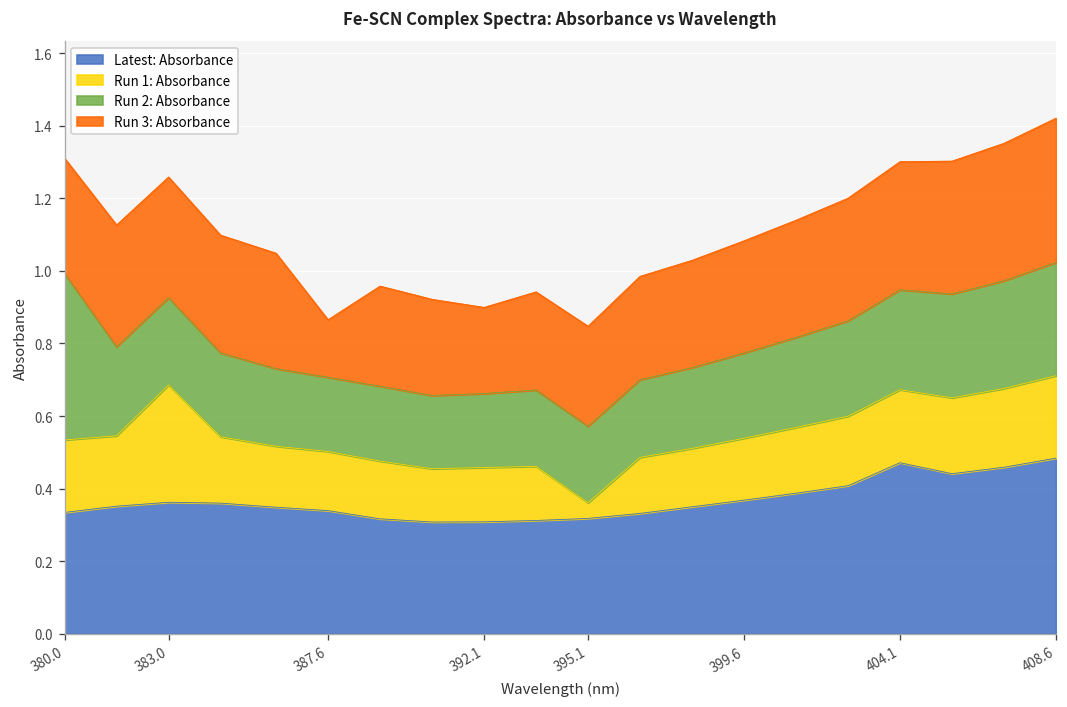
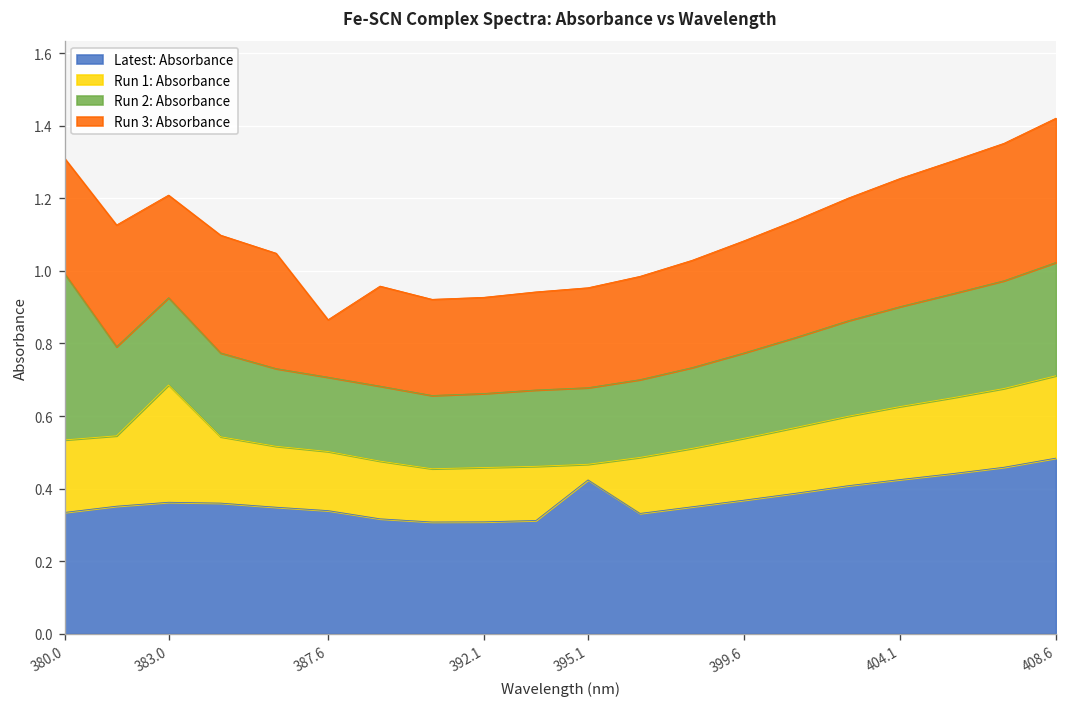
  {
    "Latest: Absorbance": {
      "380.0": 0.33,
      "383.0": 0.36,
      "387.6": 0.34,
      "392.1": 0.31,
-     "395.1": 0.32,
+     "395.1": 0.42,
      "399.6": 0.37,
-     "404.1": 0.47,
+     "404.1": 0.42,
      "408.6": 0.48
    },
    "Run 1: Absorbance": {
      "380.0": 0.20,
      "383.0": 0.32,
      "387.6": 0.16,
      "392.1": 0.15,
      "395.1": 0.04,
      "399.6": 0.17,
      "404.1": 0.20,
      "408.6": 0.23
    },
    "Run 2: Absorbance": {
      "380.0": 0.46,
      "383.0": 0.24,
      "387.6": 0.20,
      "392.1": 0.20,
      "395.1": 0.21,
      "399.6": 0.24,
      "404.1": 0.28,
      "408.6": 0.31
    },
    "Run 3: Absorbance": {
      "380.0": 0.32,
-     "383.0": 0.33,
+     "383.0": 0.28,
      "387.6": 0.16,
-     "392.1": 0.24,
+     "392.1": 0.27,
      "395.1": 0.28,
      "399.6": 0.31,
      "404.1": 0.35,
      "408.6": 0.40
    }
  }
